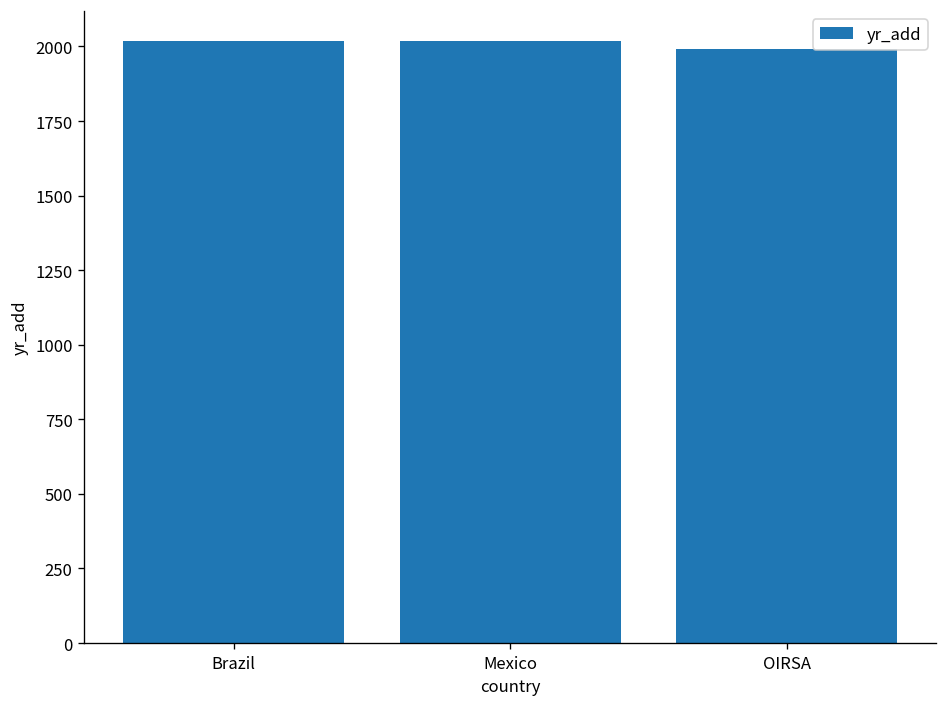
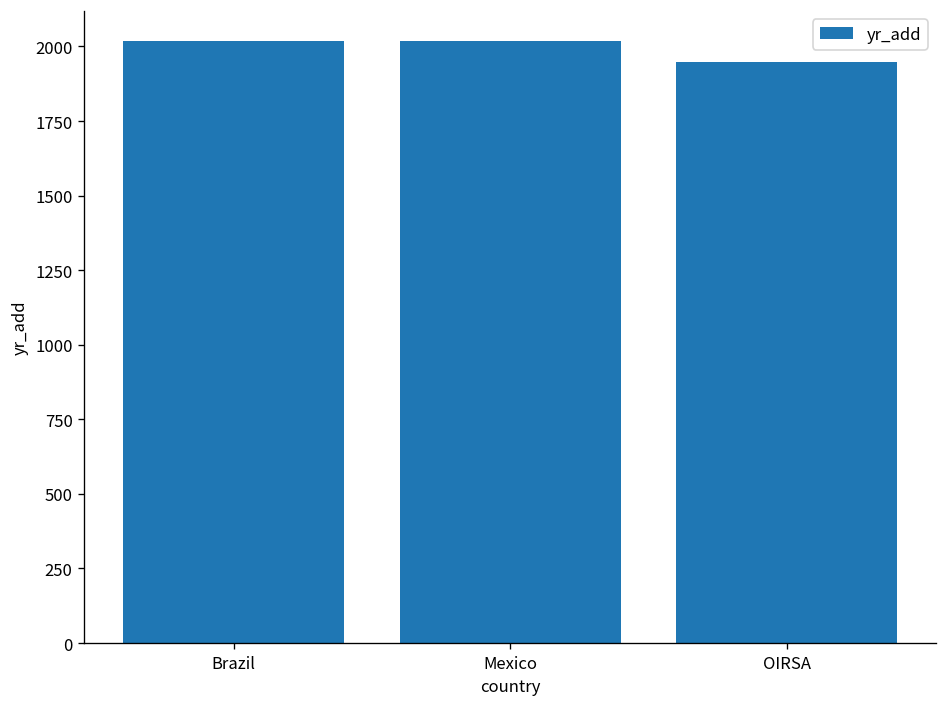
  {
    "Brazil": 2020,
    "Mexico": 2020,
-   "OIRSA": 1990
+   "OIRSA": 1950
  }
